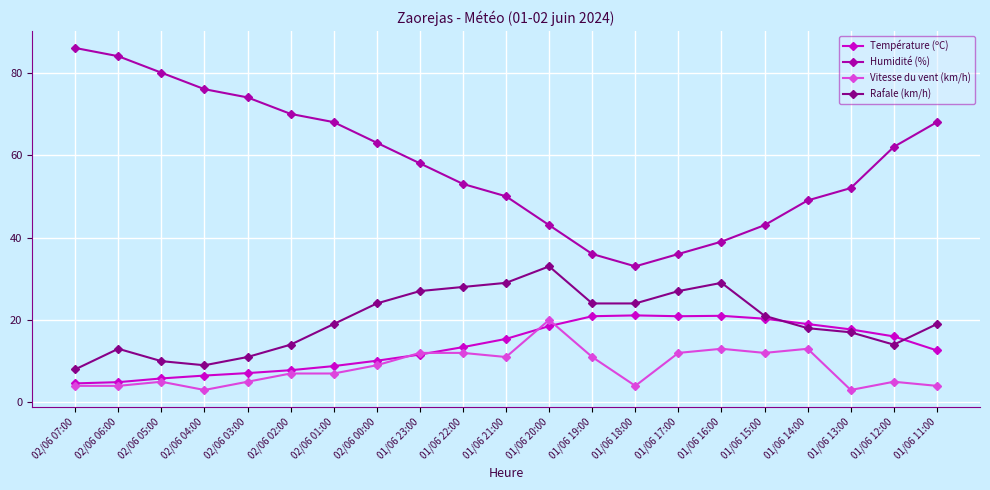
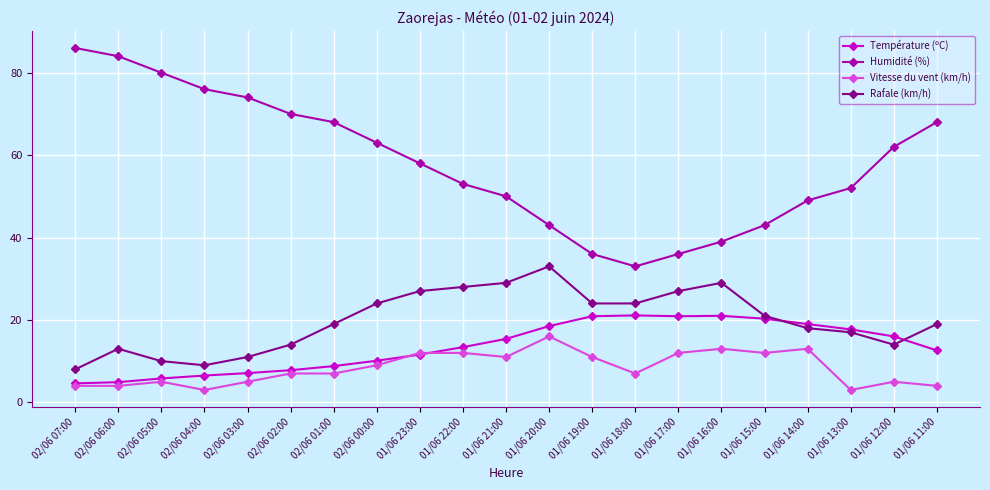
  {
    "Vitesse du vent (km/h)": {
      "02/06 06:00": 4,
      "02/06 05:00": 5,
      "02/06 04:00": 3,
      "02/06 03:00": 5,
      "02/06 02:00": 7,
      "02/06 01:00": 7,
      "02/06 00:00": 9,
      "01/06 22:00": 12,
      "01/06 21:00": 11,
-     "01/06 20:00": 20,
+     "01/06 20:00": 16,
      "01/06 19:00": 11,
-     "01/06 18:00": 4,
+     "01/06 18:00": 7,
      "01/06 17:00": 12,
      "01/06 16:00": 13,
      "01/06 15:00": 12,
      "01/06 14:00": 13,
      "01/06 13:00": 3,
      "01/06 12:00": 5,
      "01/06 11:00": 4
    }
  }
